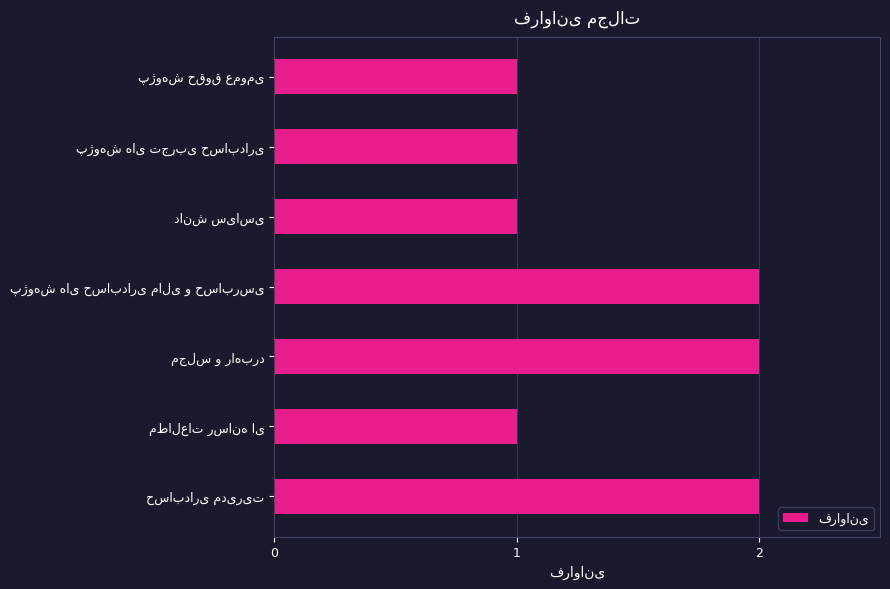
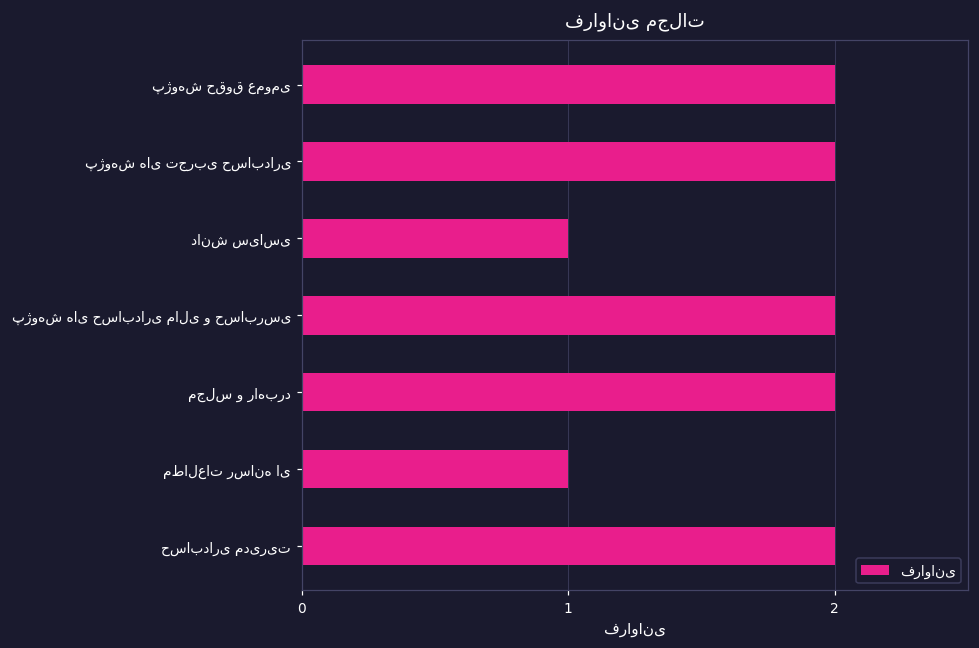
  {
-   "پژوهش حقوق عمومی": 1,
-   "پژوهش های تجربی حسابداری": 1,
+   "پژوهش حقوق عمومی": 2,
+   "پژوهش های تجربی حسابداری": 2,
    "دانش سیاسی": 1,
    "پژوهش های حسابداری مالی و حسابرسی": 2,
    "مجلس و راهبرد": 2,
    "مطالعات رسانه ای": 1,
    "حسابداری مدیریت": 2
  }
